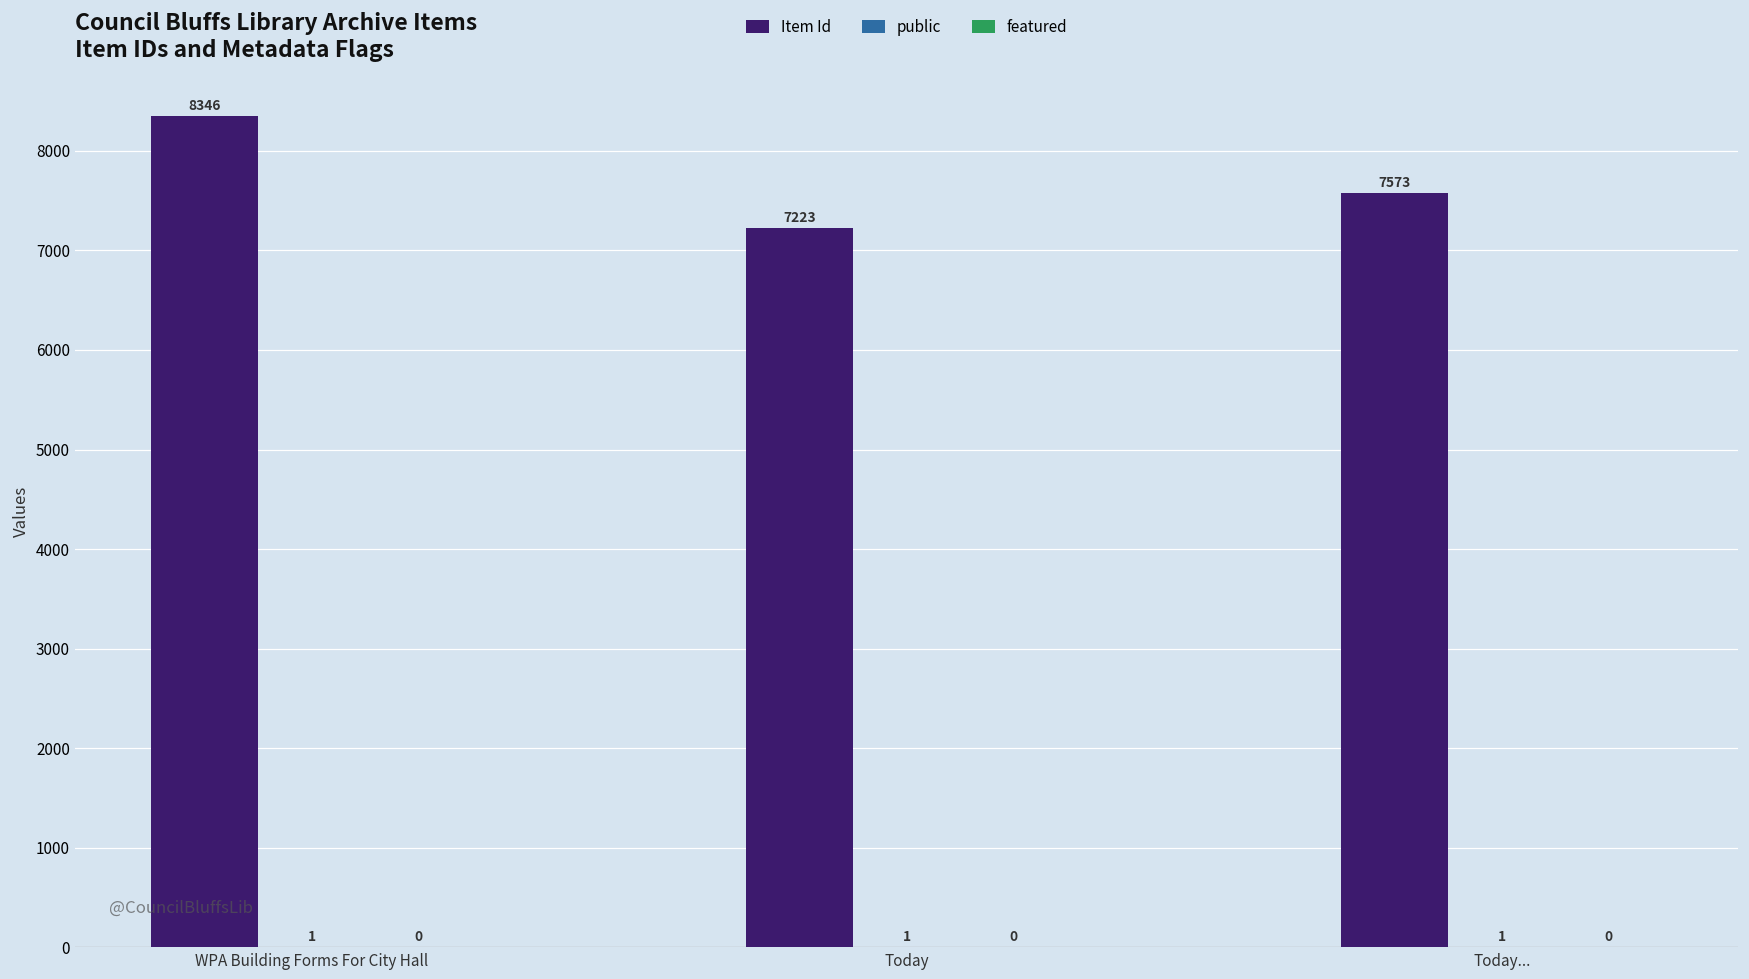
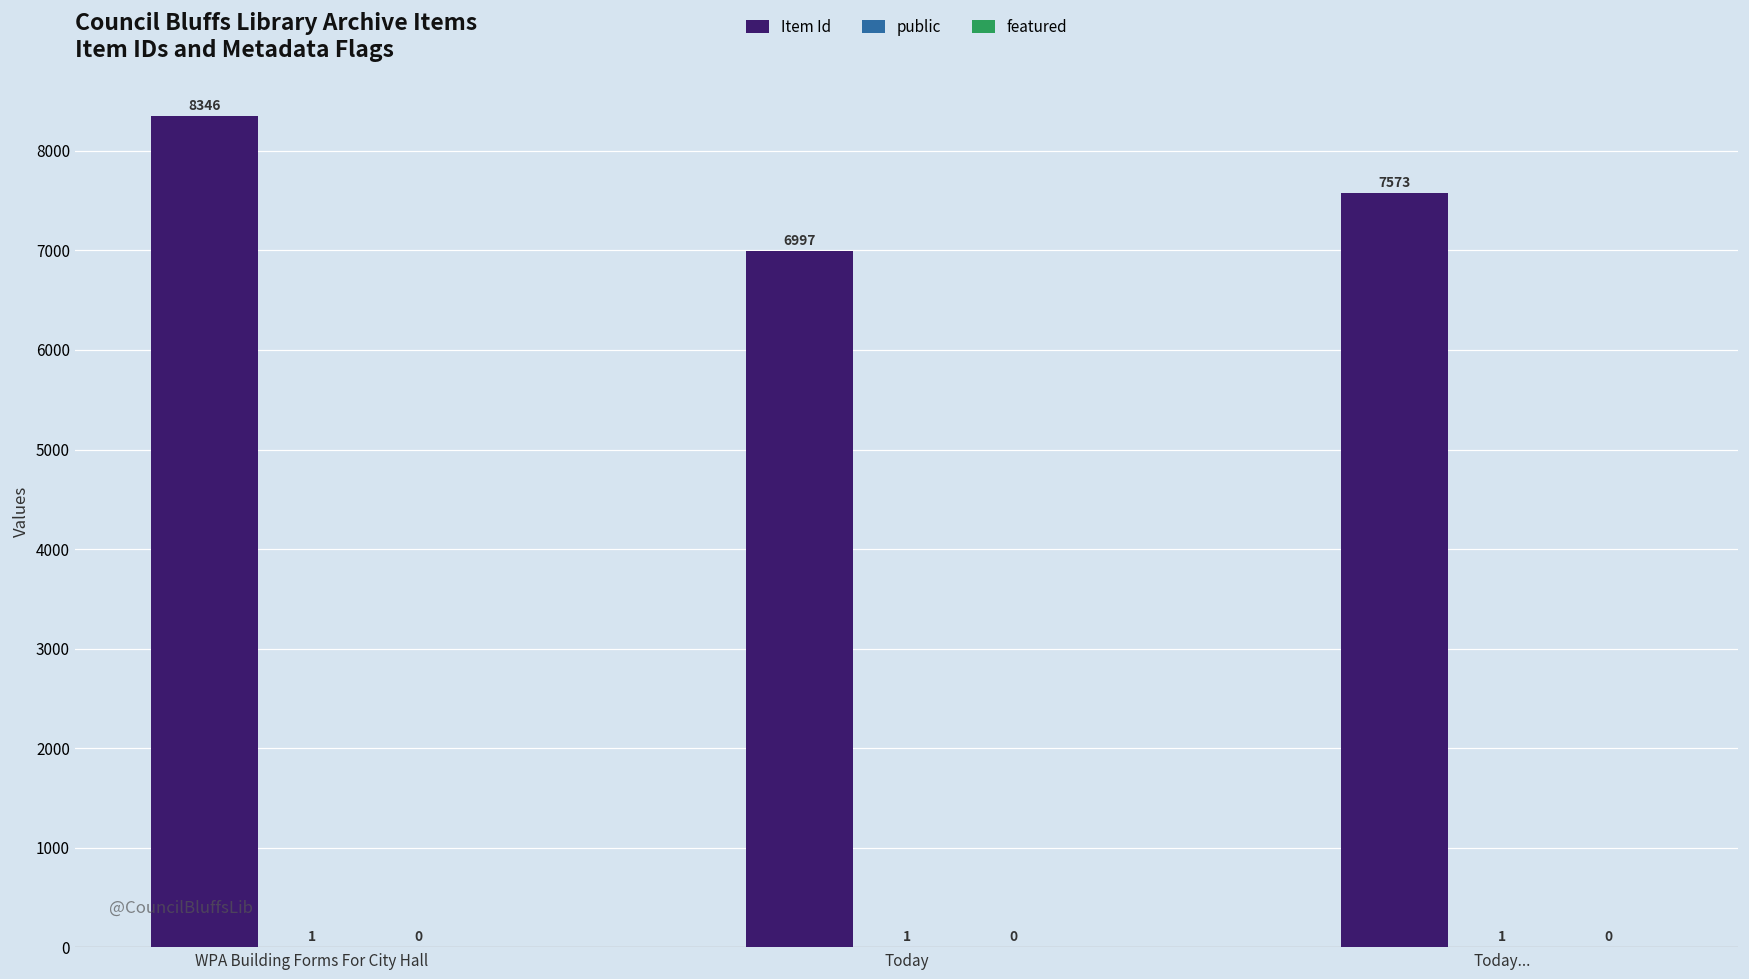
  {
    "Item Id": {
      "WPA Building Forms For City Hall": 8346,
-     "Today": 7223,
+     "Today": 6997,
      "Today...": 7573
    },
    "public": {
      "WPA Building Forms For City Hall": 1,
      "Today": 1,
      "Today...": 1
    },
    "featured": {
      "WPA Building Forms For City Hall": 0,
      "Today": 0,
      "Today...": 0
    }
  }
